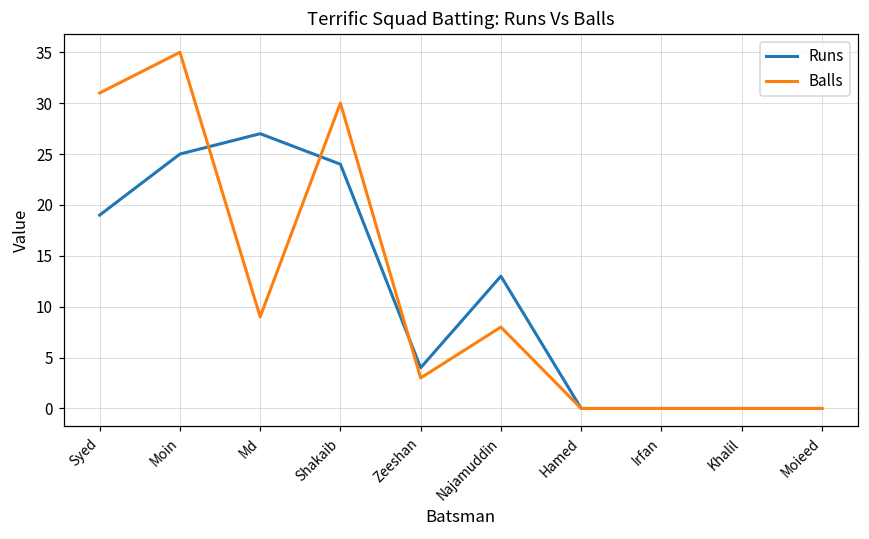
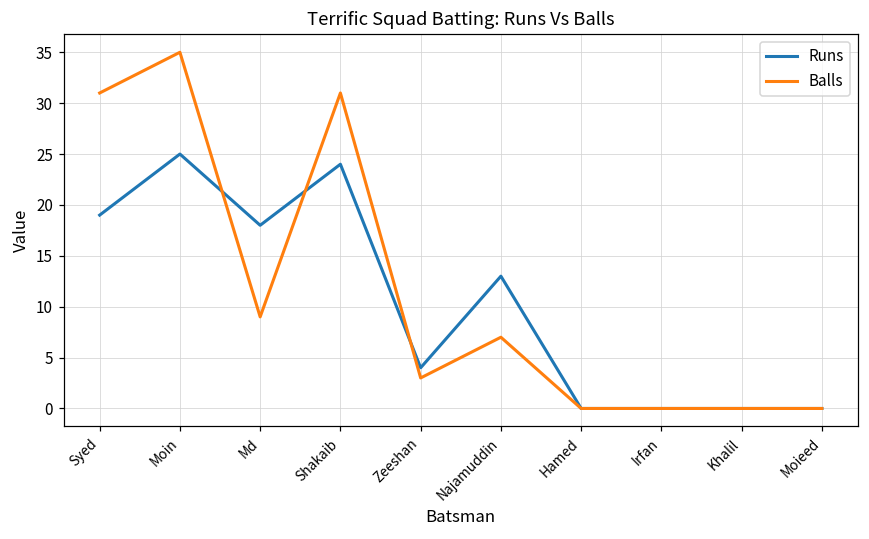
  {
    "Runs": {
      "Syed": 19,
      "Moin": 25,
-     "Md": 27,
+     "Md": 18,
      "Shakaib": 24,
      "Zeeshan": 4,
      "Najamuddin": 13
    },
    "Balls": {
      "Syed": 31,
      "Moin": 35,
      "Md": 9,
-     "Shakaib": 30,
+     "Shakaib": 31,
      "Zeeshan": 3,
-     "Najamuddin": 8
+     "Najamuddin": 7
    }
  }
